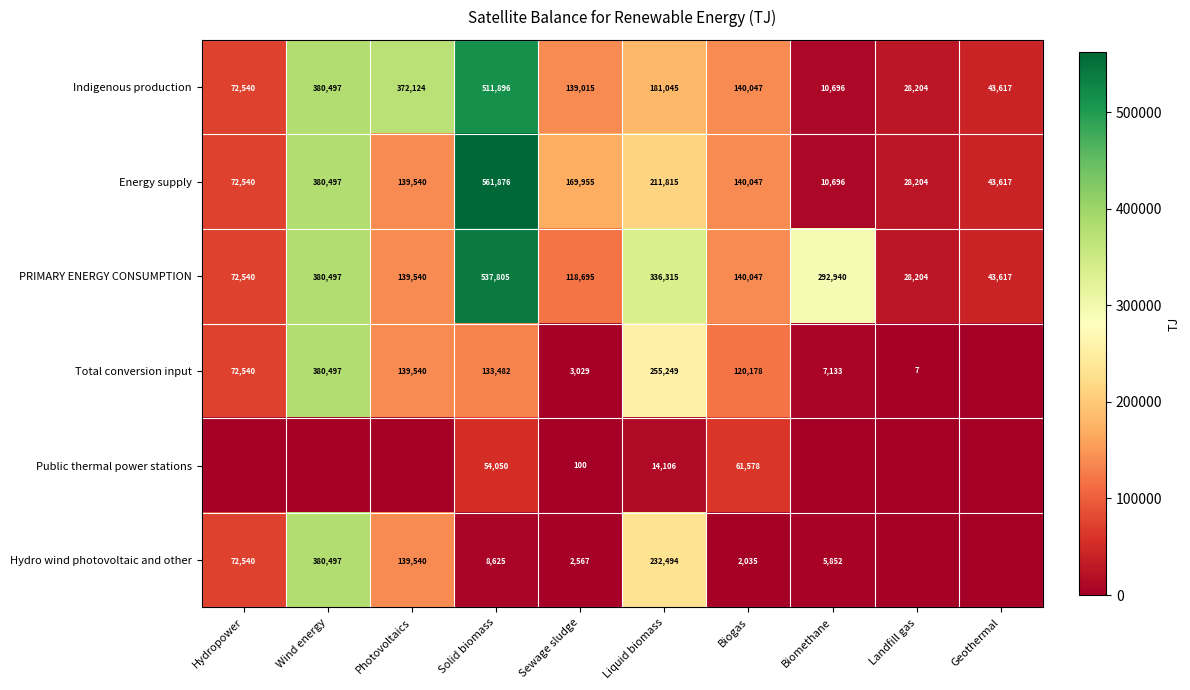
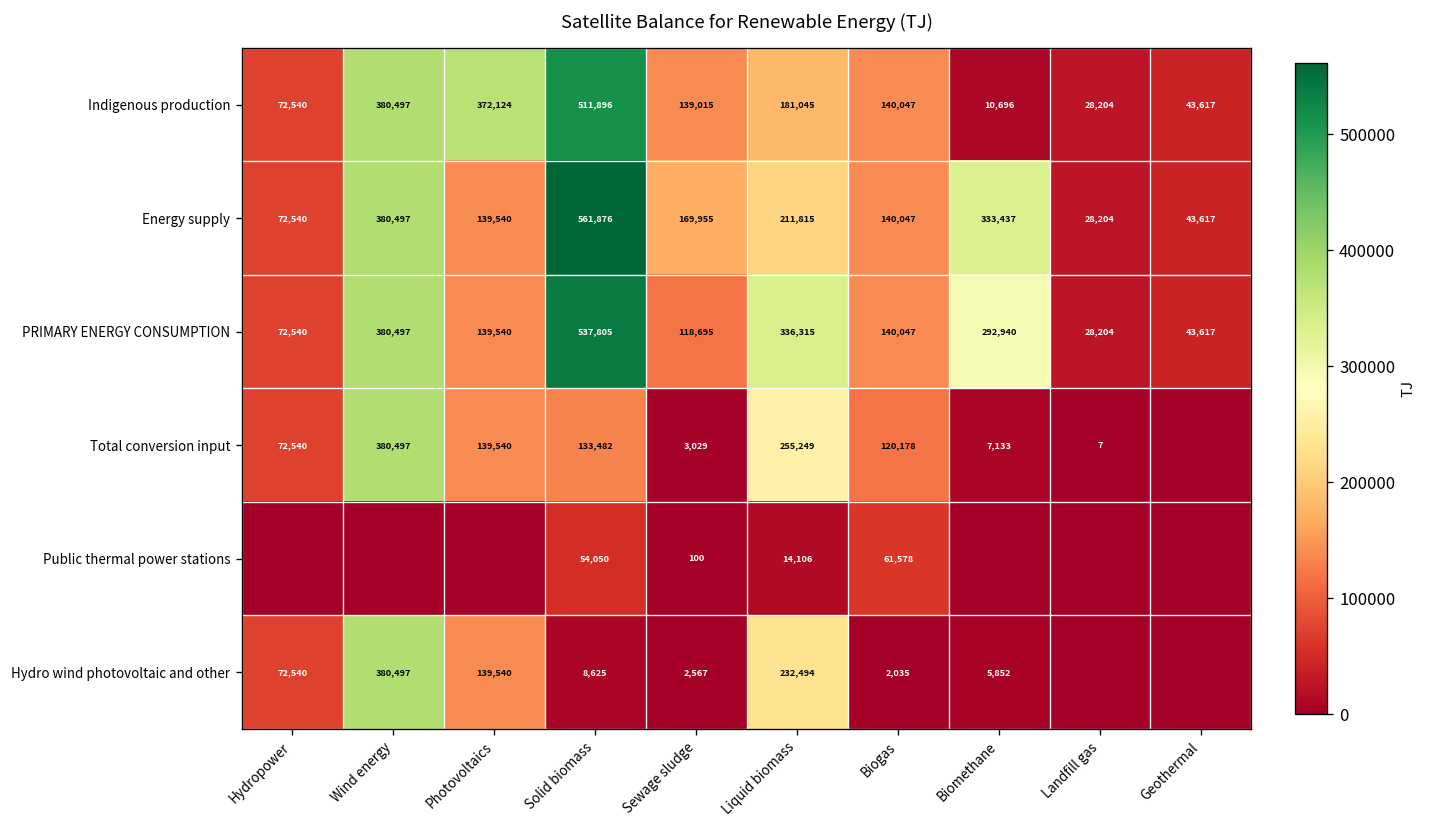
  {
    "Indigenous production": {
      "Hydropower": "72,540",
      "Wind energy": "380,497",
      "Photovoltaics": "372,124",
      "Solid biomass": "511,896",
      "Sewage sludge": "139,015",
      "Liquid biomass": "181,045",
      "Biogas": "140,047",
      "Biomethane": "10,696",
      "Landfill gas": "28,204",
      "Geothermal": "43,617"
    },
    "Energy supply": {
      "Hydropower": "72,540",
      "Wind energy": "380,497",
      "Photovoltaics": "139,540",
      "Solid biomass": "561,876",
      "Sewage sludge": "169,955",
      "Liquid biomass": "211,815",
      "Biogas": "140,047",
-     "Biomethane": "10,696",
+     "Biomethane": "333,437",
      "Landfill gas": "28,204",
      "Geothermal": "43,617"
    },
    "PRIMARY ENERGY CONSUMPTION": {
      "Hydropower": "72,540",
      "Wind energy": "380,497",
      "Photovoltaics": "139,540",
      "Solid biomass": "537,805",
      "Sewage sludge": "118,695",
      "Liquid biomass": "336,315",
      "Biogas": "140,047",
      "Biomethane": "292,940",
      "Landfill gas": "28,204",
      "Geothermal": "43,617"
    },
    "Total conversion input": {
      "Hydropower": "72,540",
      "Wind energy": "380,497",
      "Photovoltaics": "139,540",
      "Solid biomass": "133,482",
      "Sewage sludge": "3,029",
      "Liquid biomass": "255,249",
      "Biogas": "120,178",
      "Biomethane": "7,133",
      "Landfill gas": "7"
    },
    "Public thermal power stations": {
      "Solid biomass": "54,050",
      "Sewage sludge": "100",
      "Liquid biomass": "14,106",
      "Biogas": "61,578"
    },
    "Hydro wind photovoltaic and other": {
      "Hydropower": "72,540",
      "Wind energy": "380,497",
      "Photovoltaics": "139,540",
      "Solid biomass": "8,625",
      "Sewage sludge": "2,567",
      "Liquid biomass": "232,494",
      "Biogas": "2,035",
      "Biomethane": "5,852"
    }
  }
